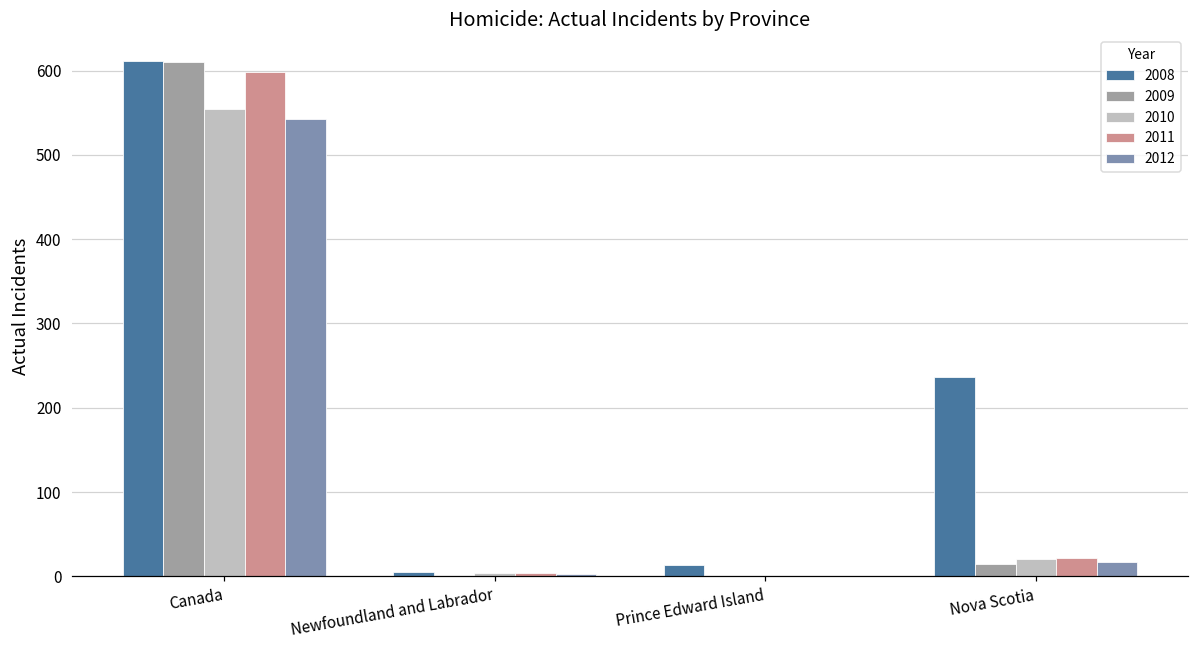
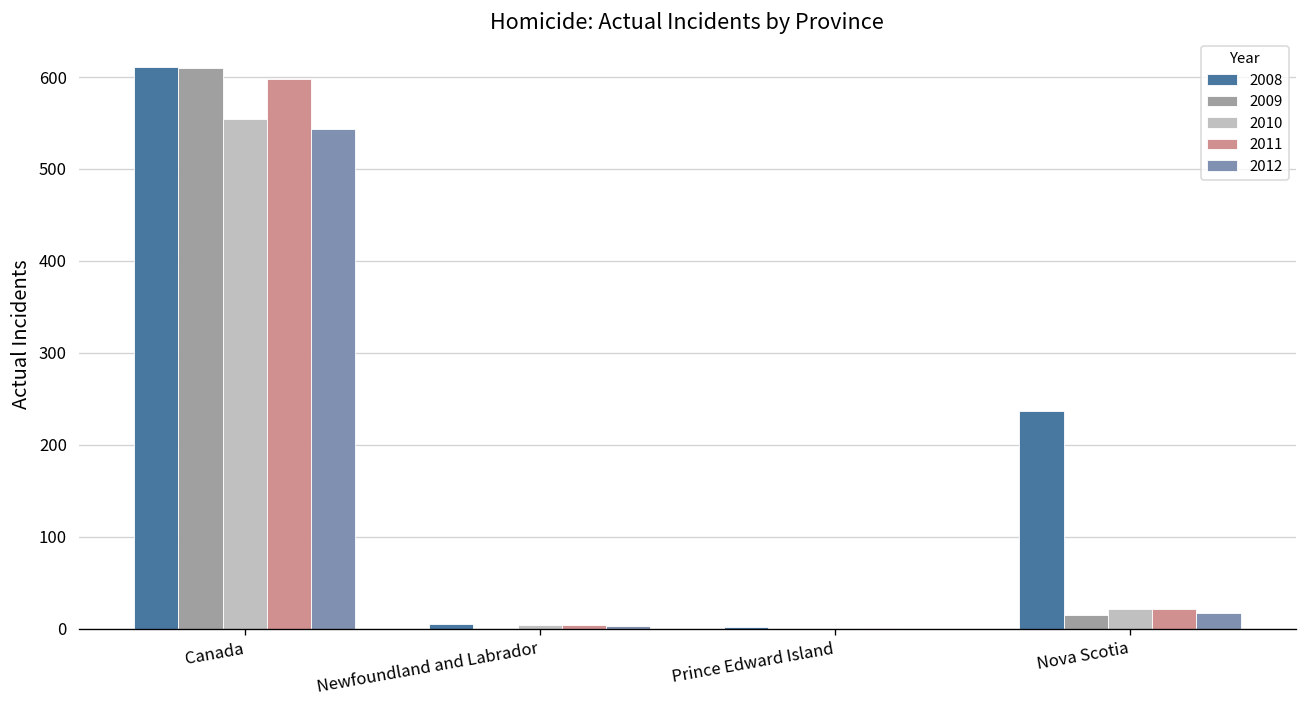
  {
    "2008": {
      "Canada": 610,
      "Newfoundland and Labrador": 10,
-     "Prince Edward Island": 10,
+     "Prince Edward Island": 0,
      "Nova Scotia": 240
    }
  }
